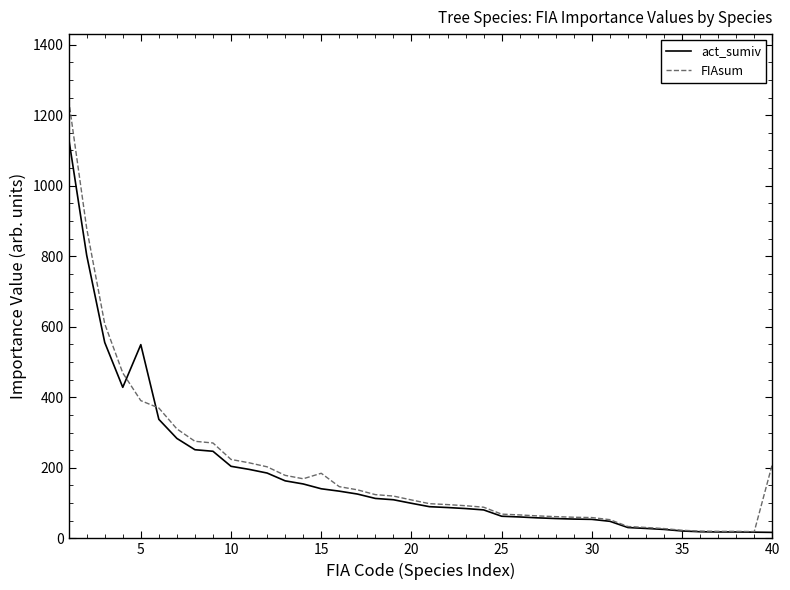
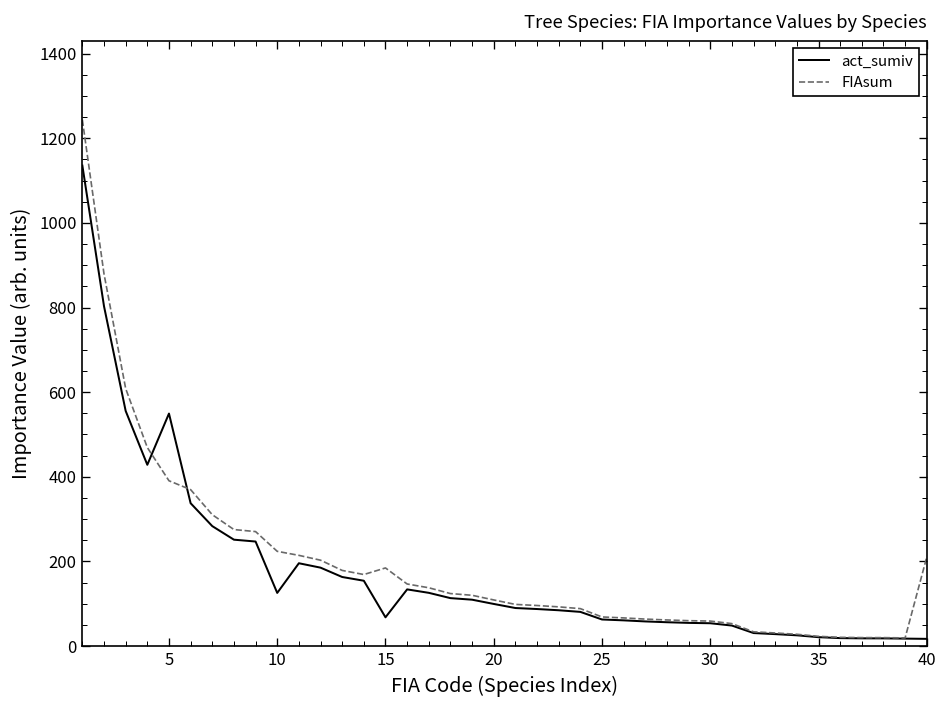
  {
    "act_sumiv": {
      "5": 550,
-     "10": 200,
-     "15": 140,
+     "10": 130,
+     "15": 70,
      "20": 100,
      "40": 20
    },
    "FIAsum": {
      "5": 390,
      "10": 220,
      "15": 180,
      "20": 110,
      "40": 210
    }
  }
